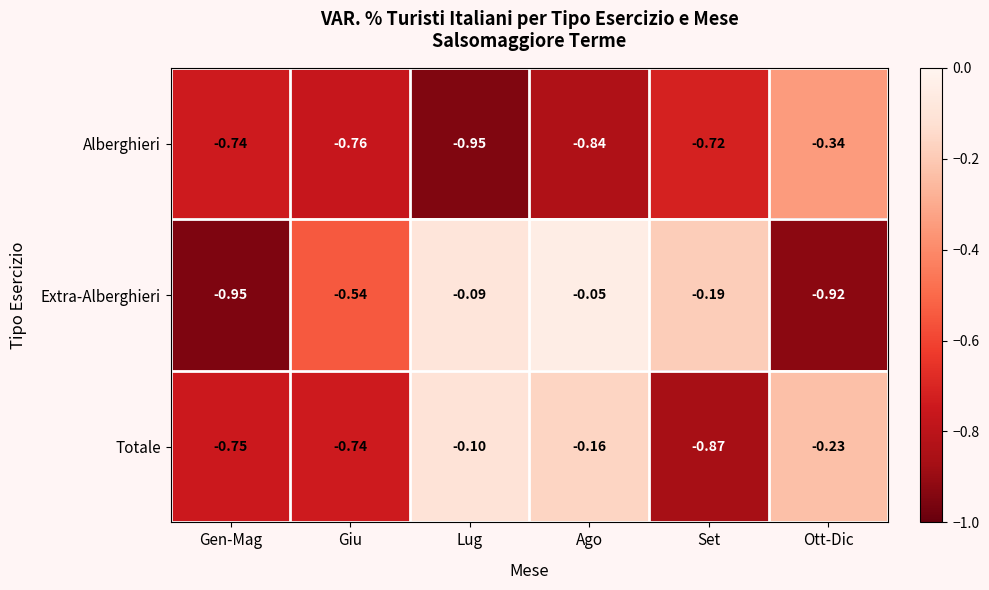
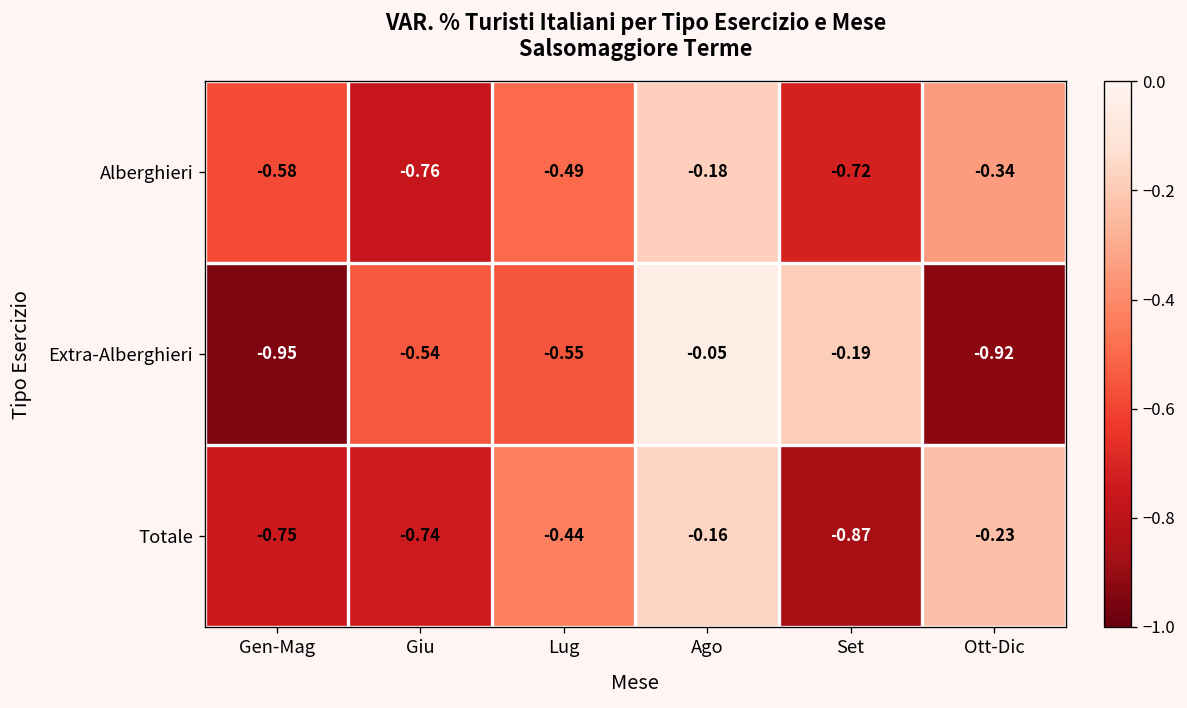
  {
    "Alberghieri": {
-     "Gen-Mag": -0.74,
+     "Gen-Mag": -0.58,
      "Giu": -0.76,
-     "Lug": -0.95,
-     "Ago": -0.84,
+     "Lug": -0.49,
+     "Ago": -0.18,
      "Set": -0.72,
      "Ott-Dic": -0.34
    },
    "Extra-Alberghieri": {
      "Gen-Mag": -0.95,
      "Giu": -0.54,
-     "Lug": -0.09,
+     "Lug": -0.55,
      "Ago": -0.05,
      "Set": -0.19,
      "Ott-Dic": -0.92
    },
    "Totale": {
      "Gen-Mag": -0.75,
      "Giu": -0.74,
-     "Lug": -0.10,
+     "Lug": -0.44,
      "Ago": -0.16,
      "Set": -0.87,
      "Ott-Dic": -0.23
    }
  }
